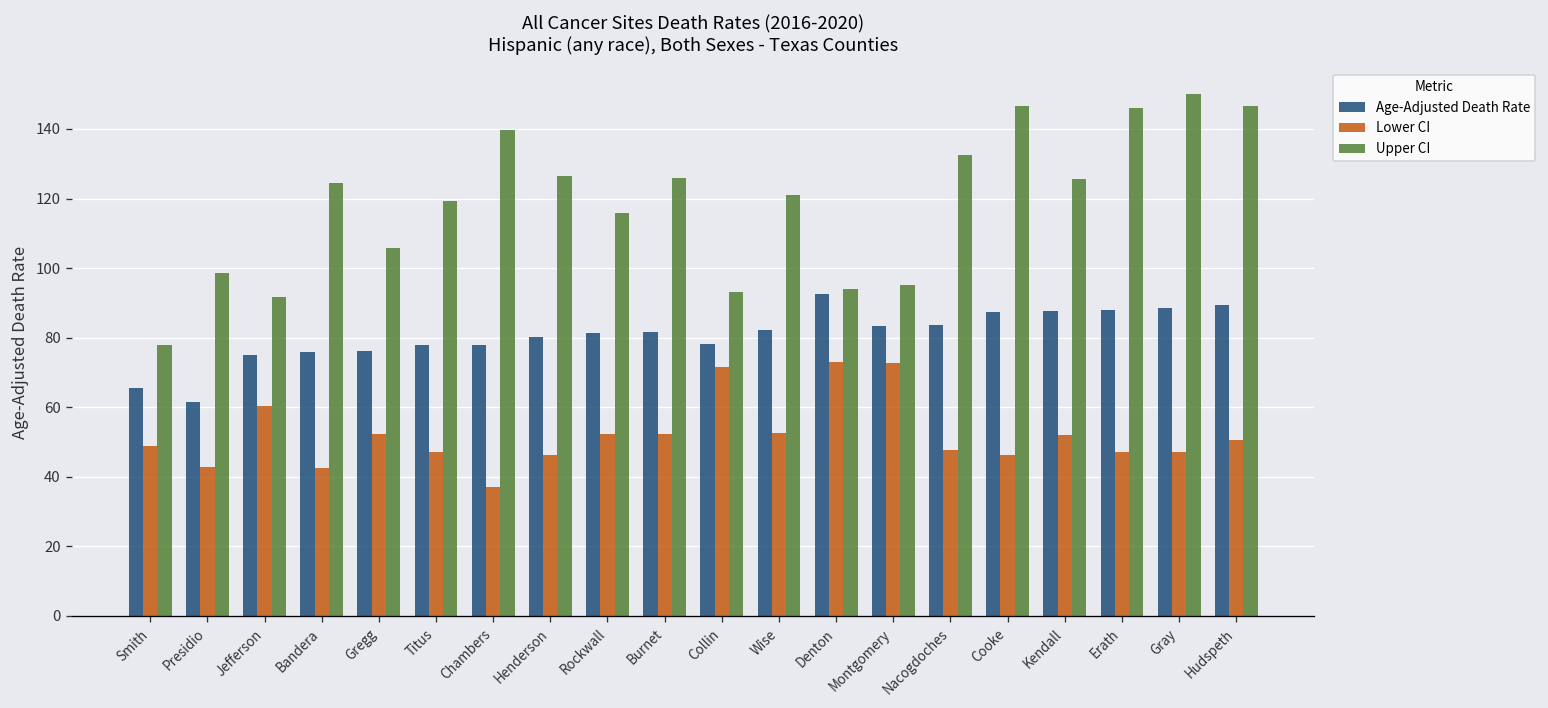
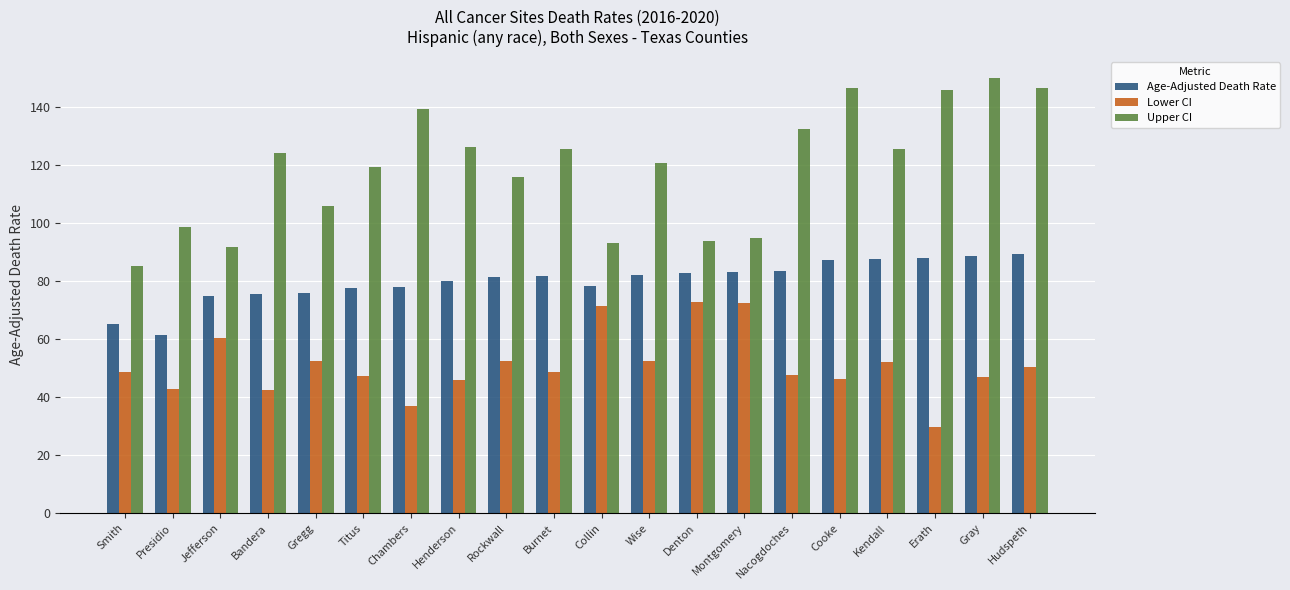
  {
    "Age-Adjusted Death Rate": {
      "Smith": 65,
      "Presidio": 61,
      "Jefferson": 75,
      "Bandera": 76,
      "Gregg": 76,
      "Titus": 78,
      "Chambers": 78,
      "Henderson": 80,
      "Rockwall": 81,
      "Burnet": 82,
      "Collin": 78,
      "Wise": 82,
-     "Denton": 93,
+     "Denton": 83,
      "Montgomery": 83,
      "Nacogdoches": 84,
      "Cooke": 87,
      "Kendall": 88,
      "Erath": 88,
      "Gray": 89,
      "Hudspeth": 89
    },
    "Lower CI": {
      "Smith": 49,
      "Presidio": 43,
      "Jefferson": 60,
      "Bandera": 43,
      "Gregg": 52,
      "Titus": 47,
      "Chambers": 37,
      "Henderson": 46,
      "Rockwall": 52,
-     "Burnet": 52,
+     "Burnet": 49,
      "Collin": 72,
      "Wise": 53,
      "Denton": 73,
      "Montgomery": 73,
      "Nacogdoches": 48,
      "Cooke": 46,
      "Kendall": 52,
-     "Erath": 47,
+     "Erath": 30,
      "Gray": 47,
      "Hudspeth": 51
    },
    "Upper CI": {
-     "Smith": 78,
+     "Smith": 85,
      "Presidio": 99,
      "Jefferson": 92,
      "Bandera": 124,
      "Gregg": 106,
      "Titus": 119,
      "Chambers": 140,
      "Henderson": 127,
      "Rockwall": 116,
      "Burnet": 126,
      "Collin": 93,
      "Wise": 121,
      "Denton": 94,
      "Montgomery": 95,
      "Nacogdoches": 133,
      "Cooke": 147,
      "Kendall": 126,
      "Erath": 146,
      "Gray": 150,
      "Hudspeth": 147
    }
  }
